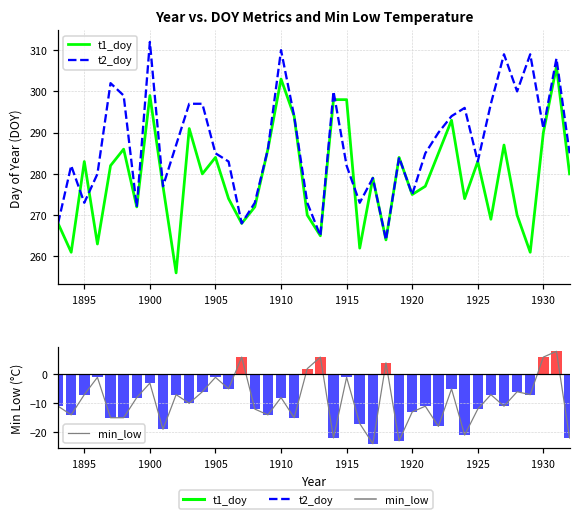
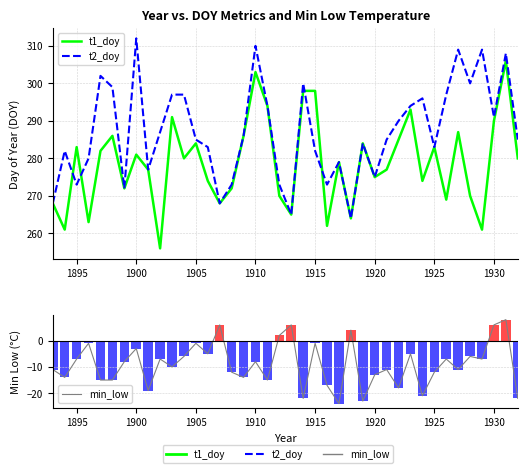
  {
    "Year vs. DOY Metrics and Min Low Temperature": {
      "t1_doy": {
        "1895": 283,
-       "1900": 299,
+       "1900": 281,
        "1905": 284,
        "1910": 303,
        "1915": 298,
        "1930": 290
      },
      "t2_doy": {
        "1895": 273,
        "1900": 312,
        "1905": 285,
        "1910": 310,
        "1915": 282,
        "1930": 291
      }
    }
  }
